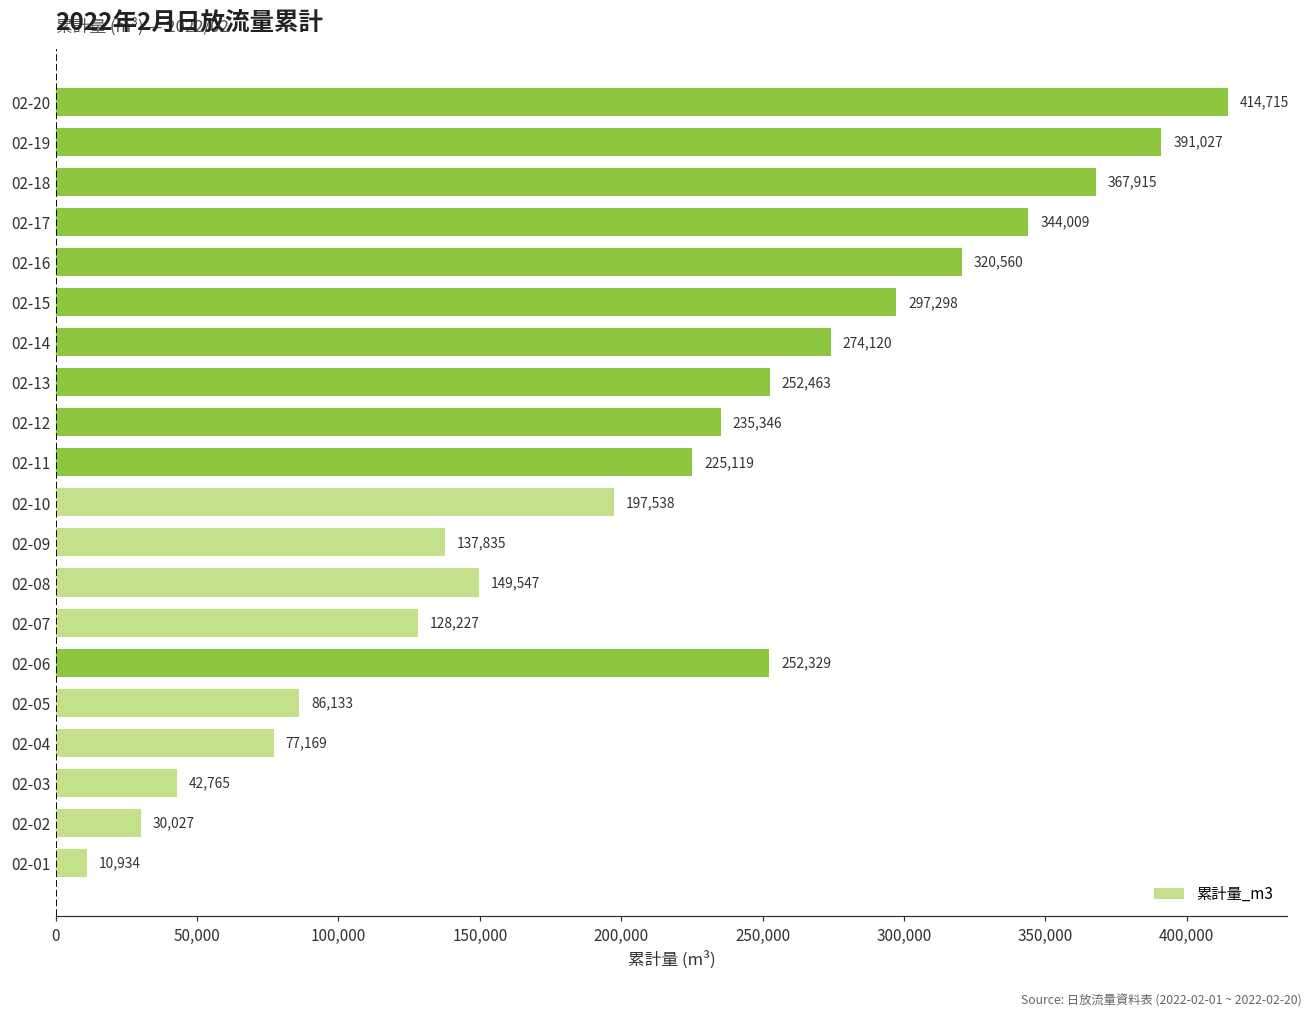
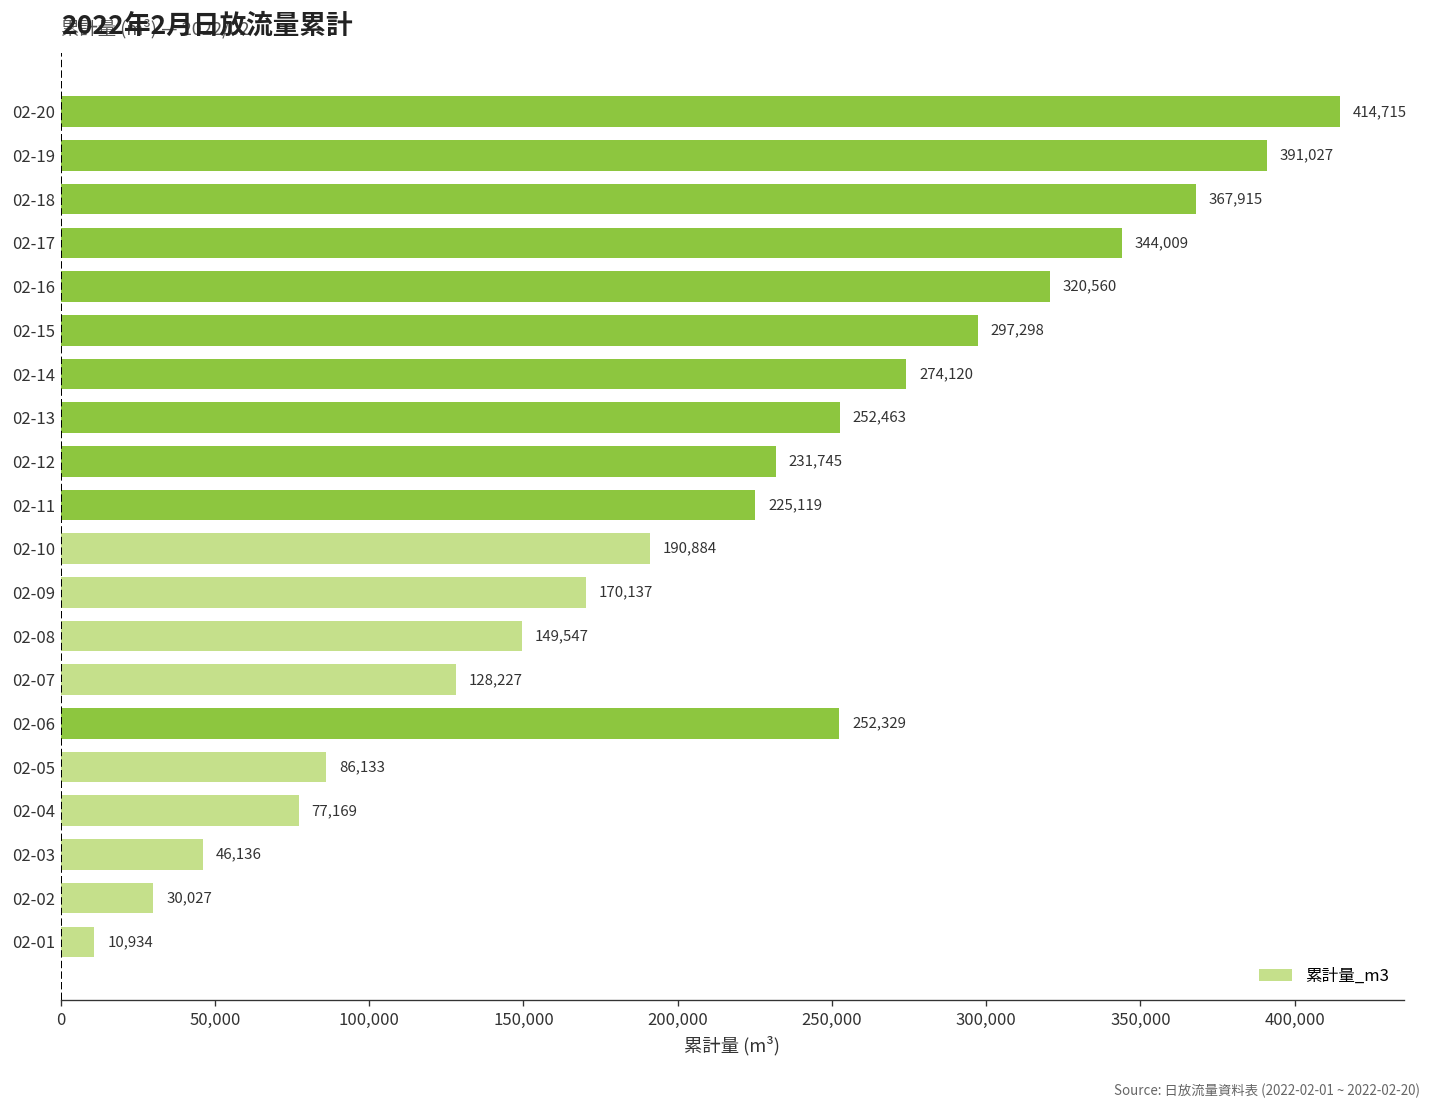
  {
    "02-20": "414,715",
    "02-19": "391,027",
    "02-18": "367,915",
    "02-17": "344,009",
    "02-16": "320,560",
    "02-15": "297,298",
    "02-14": "274,120",
    "02-13": "252,463",
-   "02-12": "235,346",
+   "02-12": "231,745",
    "02-11": "225,119",
-   "02-10": "197,538",
-   "02-09": "137,835",
+   "02-10": "190,884",
+   "02-09": "170,137",
    "02-08": "149,547",
    "02-07": "128,227",
    "02-06": "252,329",
    "02-05": "86,133",
    "02-04": "77,169",
-   "02-03": "42,765",
+   "02-03": "46,136",
    "02-02": "30,027",
    "02-01": "10,934"
  }
